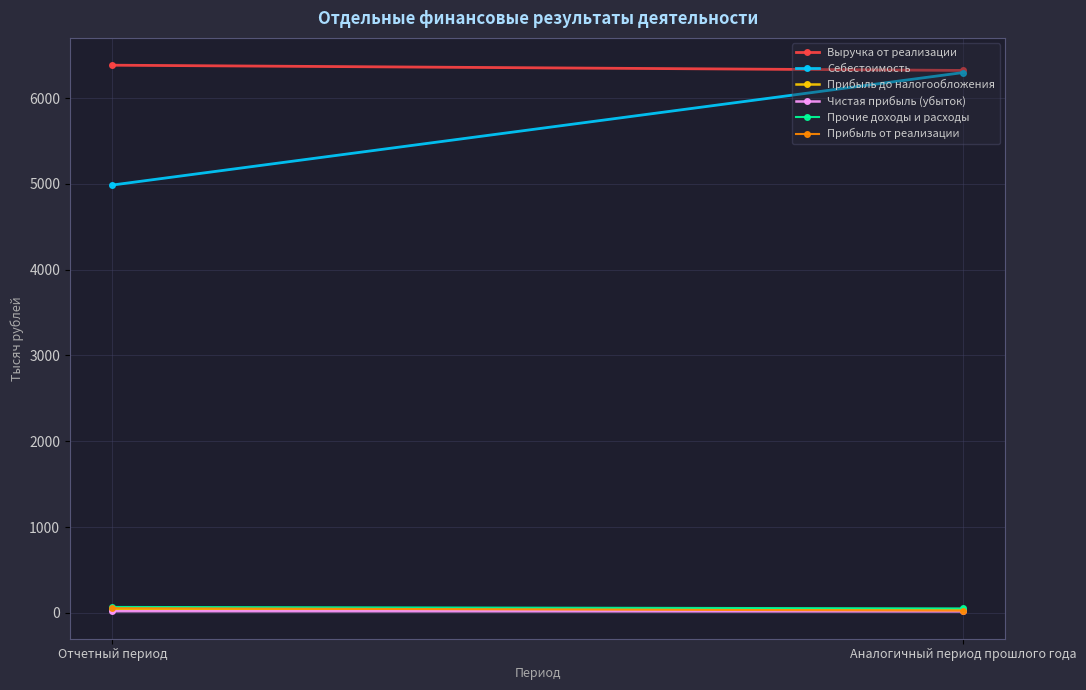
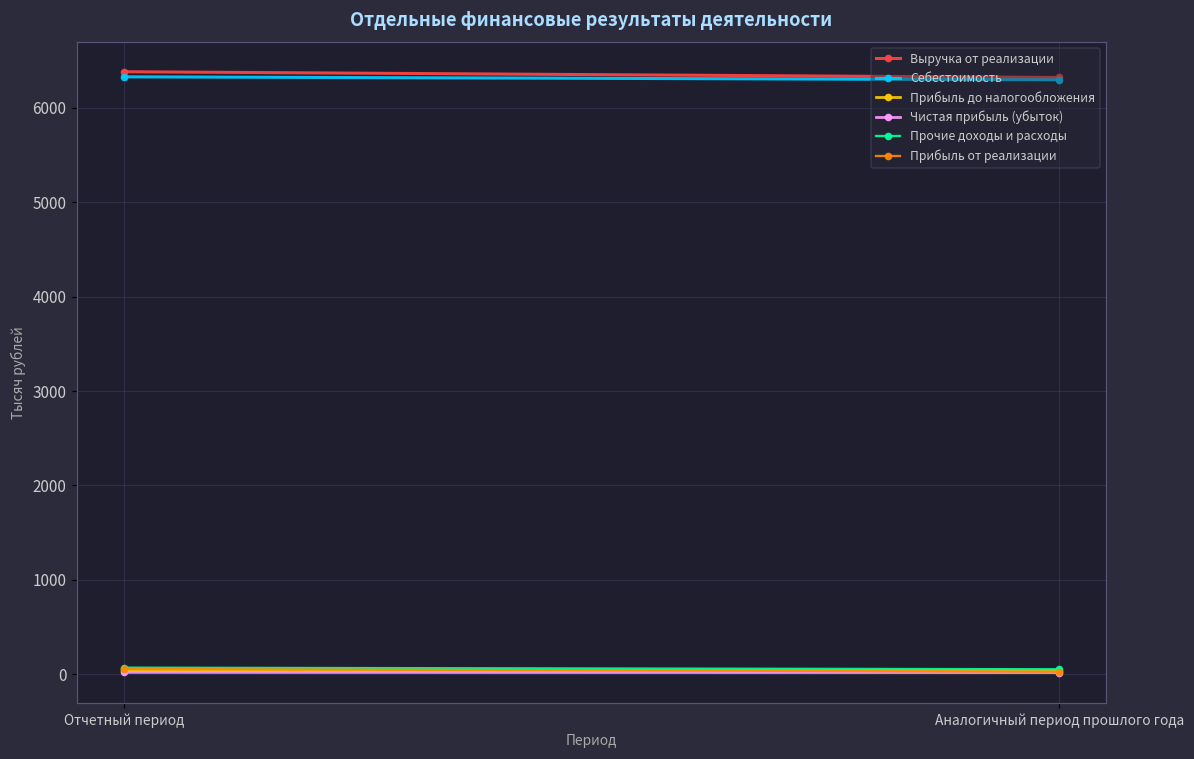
  {
    "Выручка от реализации": {
      "Отчетный период": 6400
    },
    "Себестоимость": {
-     "Отчетный период": 5000
+     "Отчетный период": 6300
    }
  }
